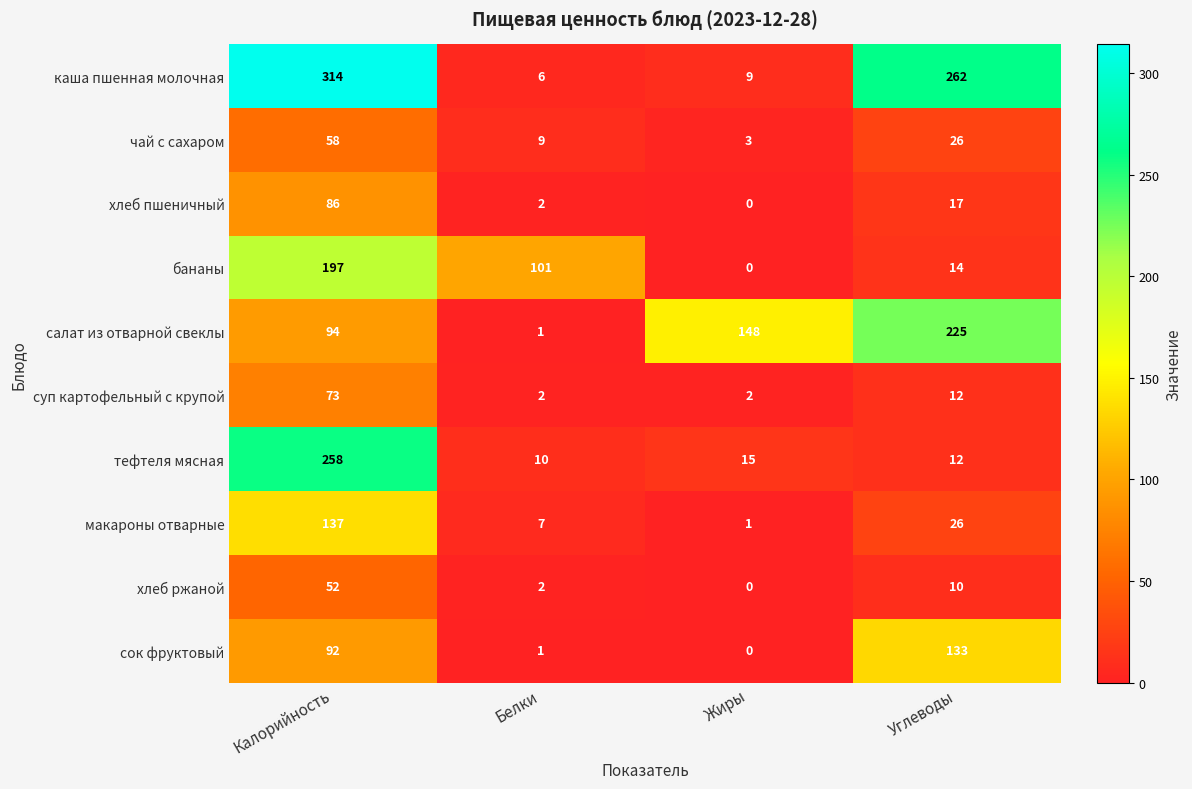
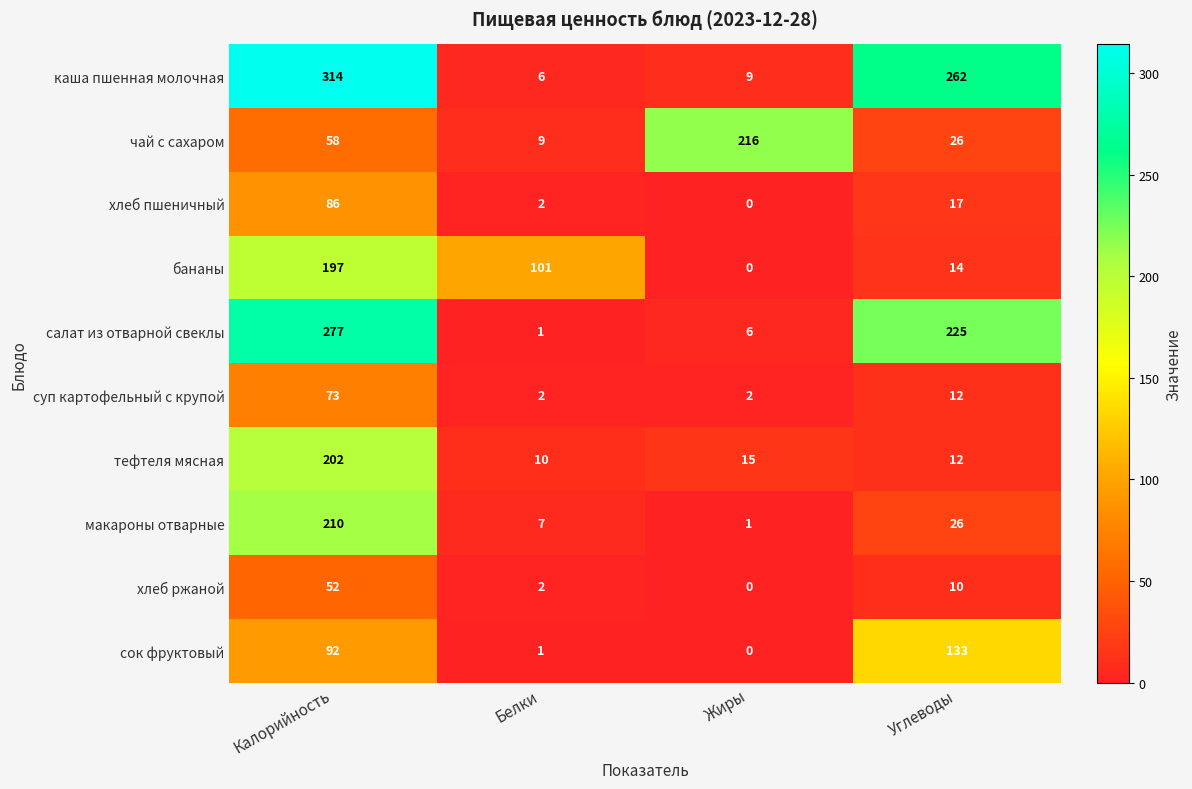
  {
    "каша пшенная молочная": {
      "Калорийность": 314,
      "Белки": 6,
      "Жиры": 9,
      "Углеводы": 262
    },
    "чай с сахаром": {
      "Калорийность": 58,
      "Белки": 9,
-     "Жиры": 3,
+     "Жиры": 216,
      "Углеводы": 26
    },
    "хлеб пшеничный": {
      "Калорийность": 86,
      "Белки": 2,
      "Жиры": 0,
      "Углеводы": 17
    },
    "бананы": {
      "Калорийность": 197,
      "Белки": 101,
      "Жиры": 0,
      "Углеводы": 14
    },
    "салат из отварной свеклы": {
-     "Калорийность": 94,
+     "Калорийность": 277,
      "Белки": 1,
-     "Жиры": 148,
+     "Жиры": 6,
      "Углеводы": 225
    },
    "суп картофельный с крупой": {
      "Калорийность": 73,
      "Белки": 2,
      "Жиры": 2,
      "Углеводы": 12
    },
    "тефтеля мясная": {
-     "Калорийность": 258,
+     "Калорийность": 202,
      "Белки": 10,
      "Жиры": 15,
      "Углеводы": 12
    },
    "макароны отварные": {
-     "Калорийность": 137,
+     "Калорийность": 210,
      "Белки": 7,
      "Жиры": 1,
      "Углеводы": 26
    },
    "хлеб ржаной": {
      "Калорийность": 52,
      "Белки": 2,
      "Жиры": 0,
      "Углеводы": 10
    },
    "сок фруктовый": {
      "Калорийность": 92,
      "Белки": 1,
      "Жиры": 0,
      "Углеводы": 133
    }
  }
